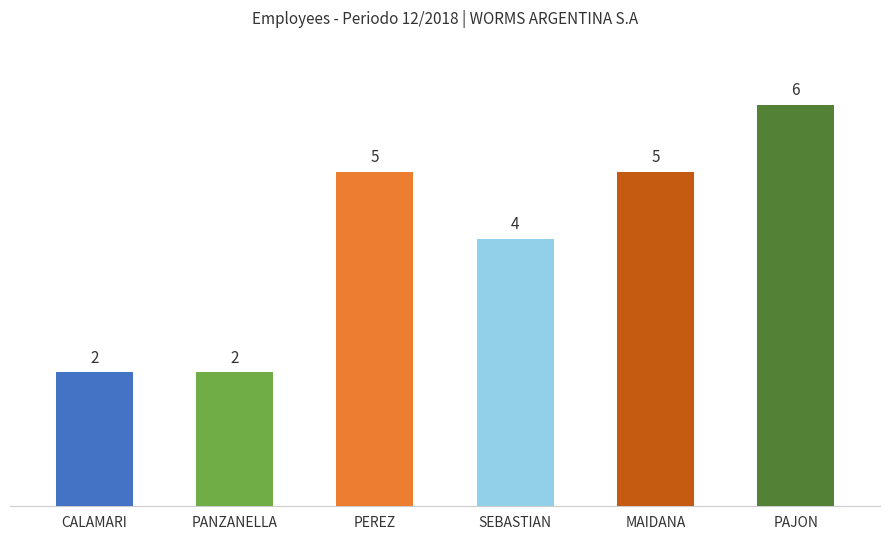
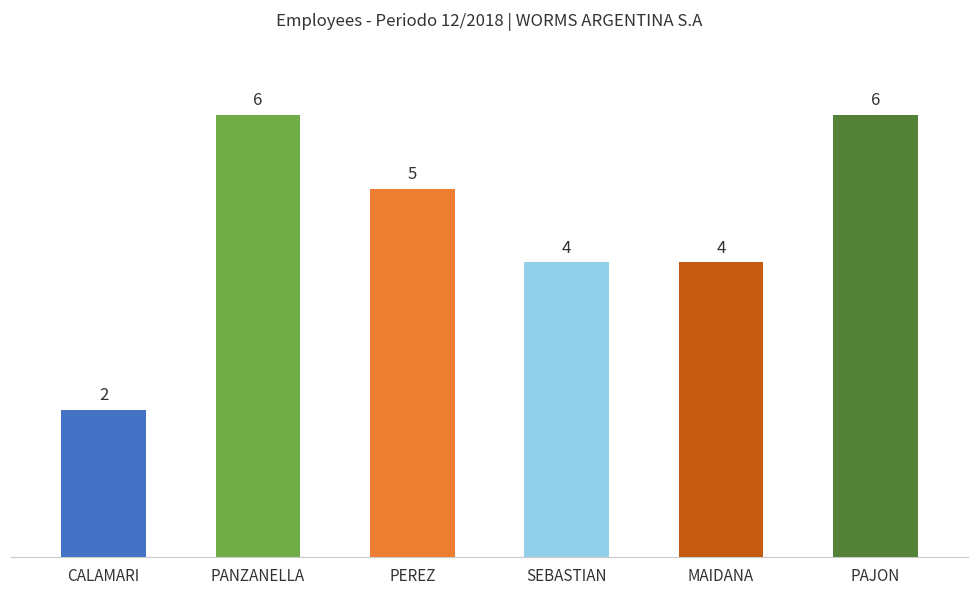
  {
    "CALAMARI": 2,
-   "PANZANELLA": 2,
+   "PANZANELLA": 6,
    "PEREZ": 5,
    "SEBASTIAN": 4,
-   "MAIDANA": 5,
+   "MAIDANA": 4,
    "PAJON": 6
  }
